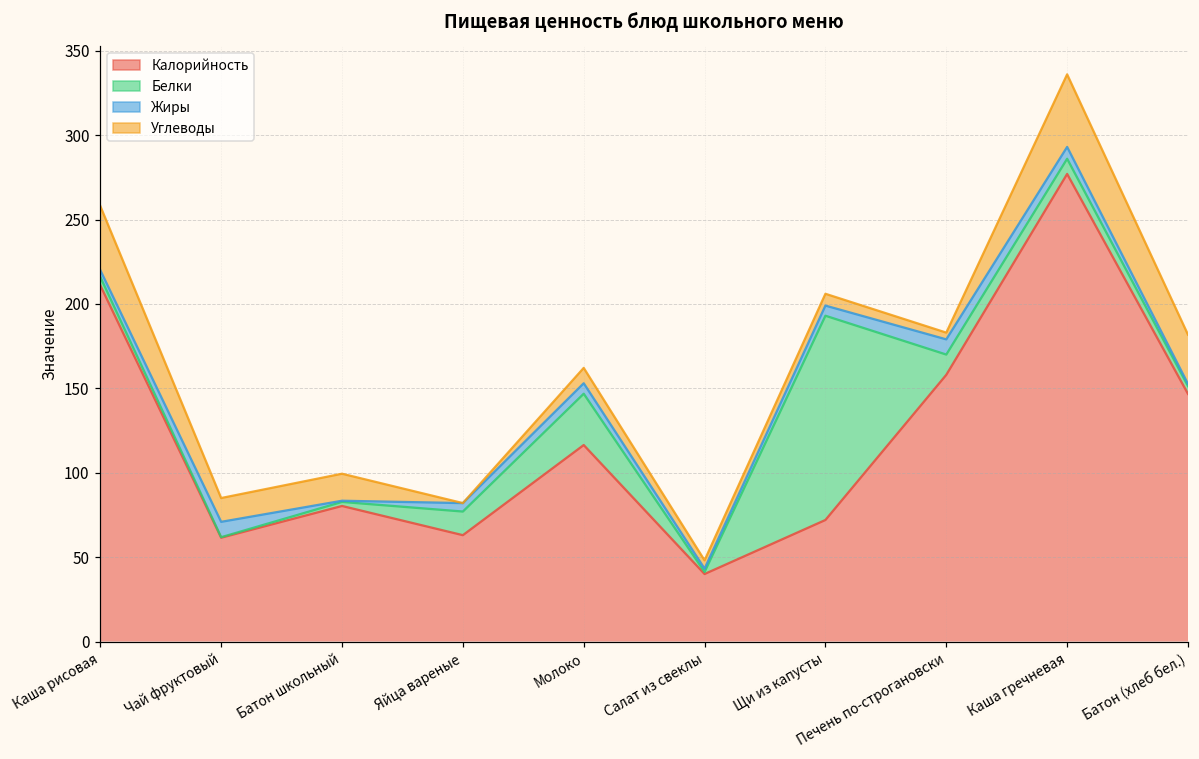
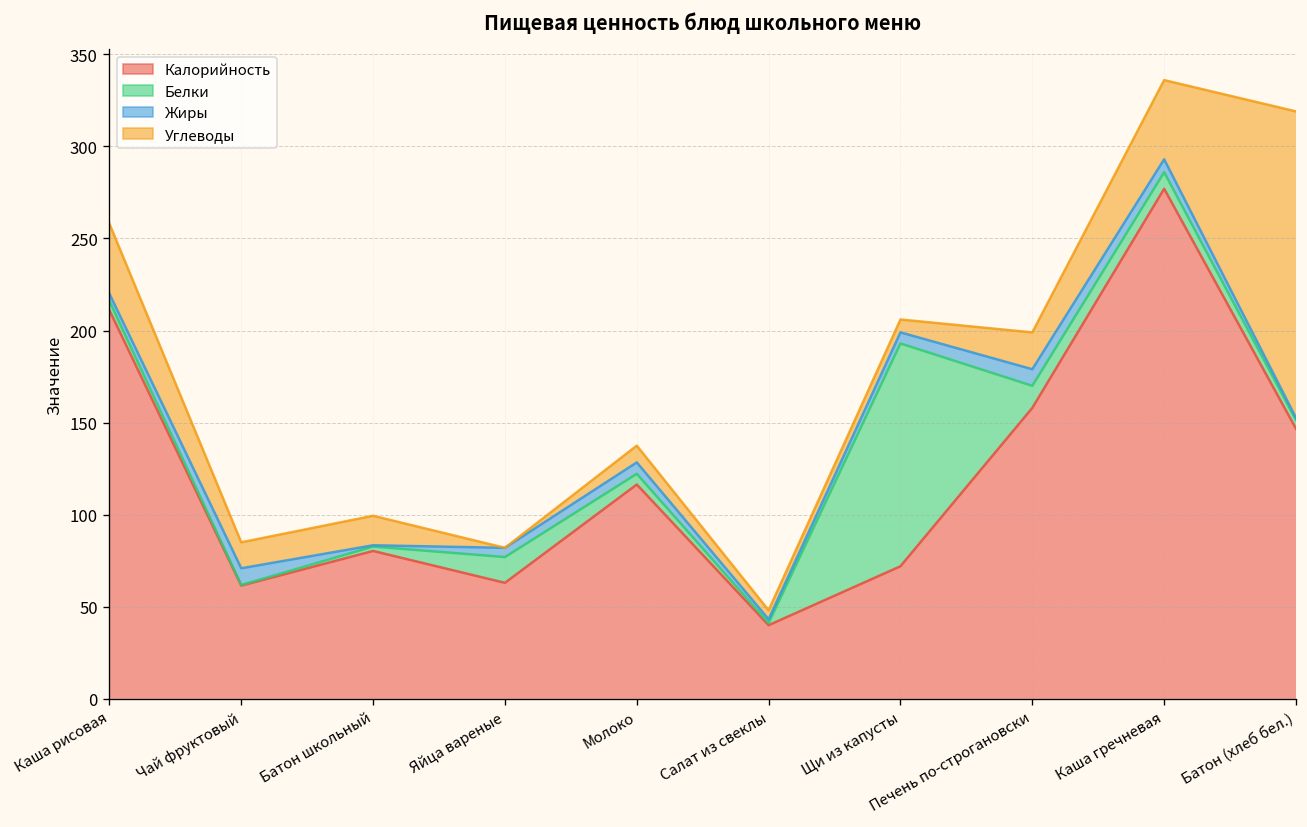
  {
    "Калорийность": {
      "Каша рисовая": 211,
      "Батон школьный": 80,
      "Яйца вареные": 63,
      "Молоко": 116,
      "Щи из капусты": 72,
      "Печень по-строгановски": 158,
      "Каша гречневая": 277,
      "Батон (хлеб бел.)": 147
    },
    "Белки": {
      "Каша рисовая": 5,
      "Яйца вареные": 14,
-     "Молоко": 30,
+     "Молоко": 6,
      "Щи из капусты": 121,
      "Печень по-строгановски": 12,
      "Каша гречневая": 9
    },
    "Жиры": {
      "Каша рисовая": 4,
      "Чай фруктовый": 9,
      "Молоко": 6,
      "Салат из свеклы": 2,
      "Щи из капусты": 6,
      "Печень по-строгановски": 9,
      "Каша гречневая": 7
    },
    "Углеводы": {
      "Каша рисовая": 38,
      "Чай фруктовый": 14,
      "Батон школьный": 16,
      "Молоко": 9,
      "Салат из свеклы": 5,
      "Щи из капусты": 7,
-     "Печень по-строгановски": 4,
+     "Печень по-строгановски": 20,
      "Каша гречневая": 43,
-     "Батон (хлеб бел.)": 29
+     "Батон (хлеб бел.)": 166
    }
  }
